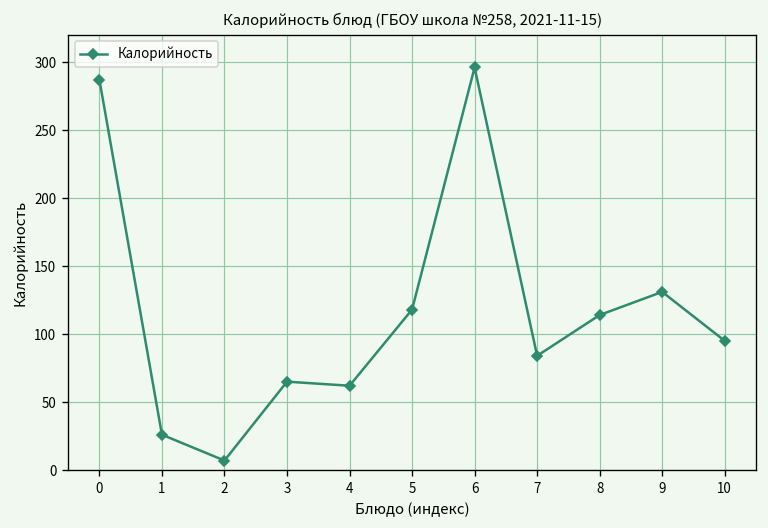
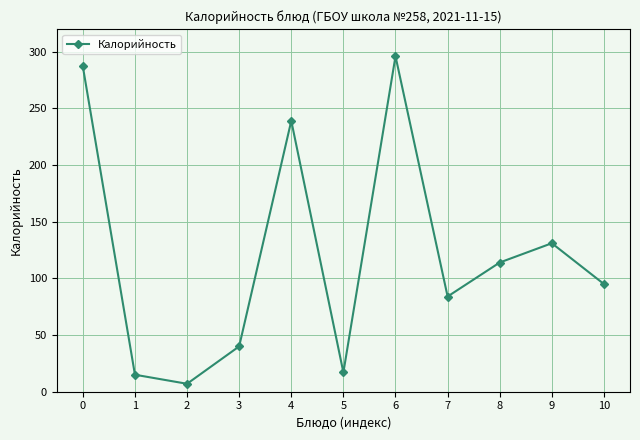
  {
    "0": 287,
-   "1": 26,
+   "1": 15,
    "2": 7,
-   "3": 65,
-   "4": 62,
-   "5": 118,
+   "3": 40,
+   "4": 239,
+   "5": 17,
    "6": 296,
    "7": 84,
    "8": 114,
    "9": 131,
    "10": 95
  }
